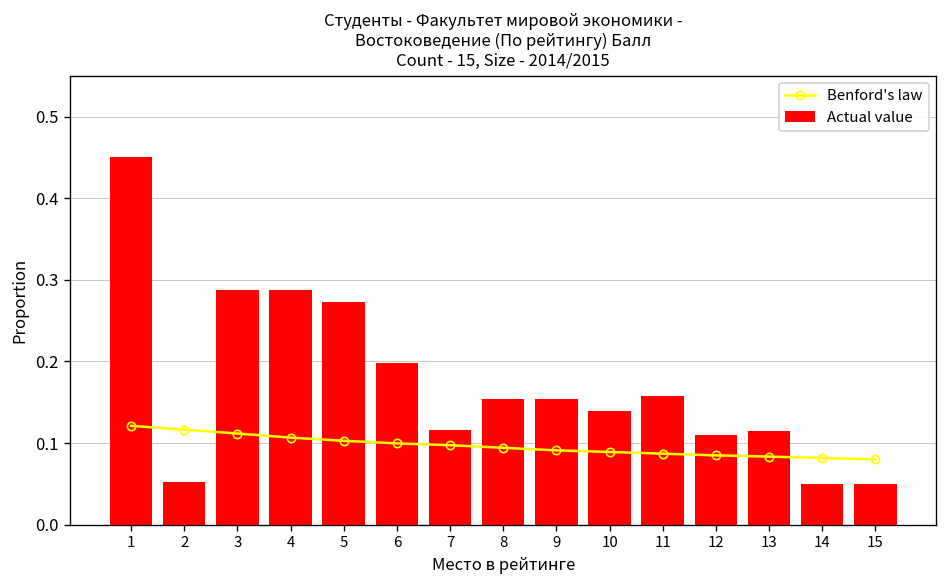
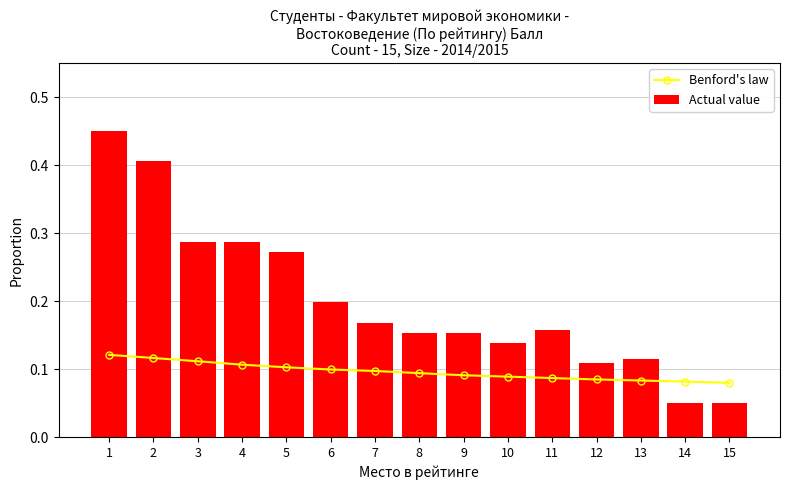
  {
    "Benford's law": {
      "1": 0.12,
      "2": 0.12,
      "3": 0.11,
      "4": 0.11,
      "5": 0.10,
      "6": 0.10,
      "7": 0.10,
      "8": 0.09,
      "9": 0.09,
      "10": 0.09,
      "11": 0.09,
      "12": 0.08,
      "13": 0.08,
      "14": 0.08,
      "15": 0.08
    },
    "Actual value": {
      "1": 0.45,
-     "2": 0.05,
+     "2": 0.41,
      "3": 0.29,
      "4": 0.29,
      "5": 0.27,
      "6": 0.20,
-     "7": 0.12,
+     "7": 0.17,
      "8": 0.15,
      "9": 0.15,
      "10": 0.14,
      "11": 0.16,
      "12": 0.11,
      "13": 0.12,
      "14": 0.05,
      "15": 0.05
    }
  }
